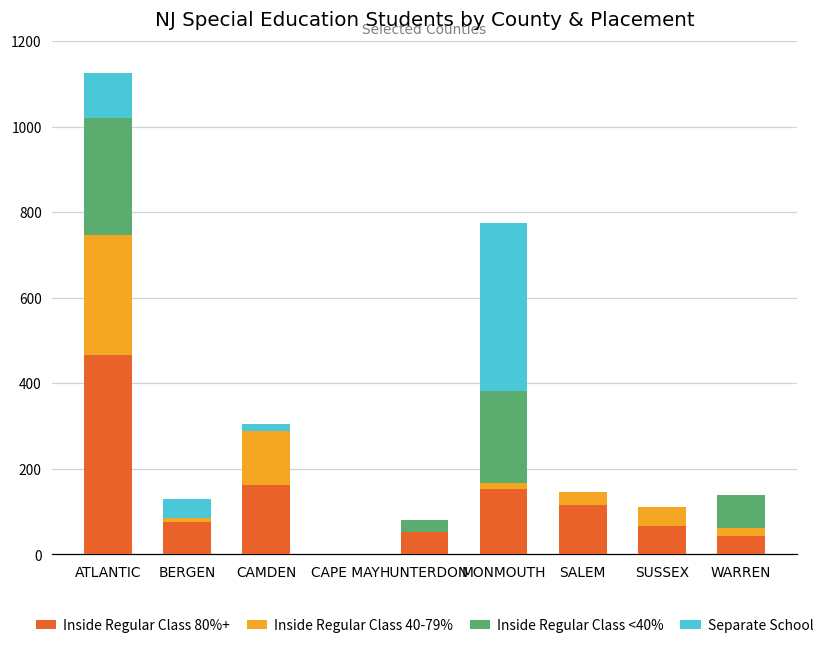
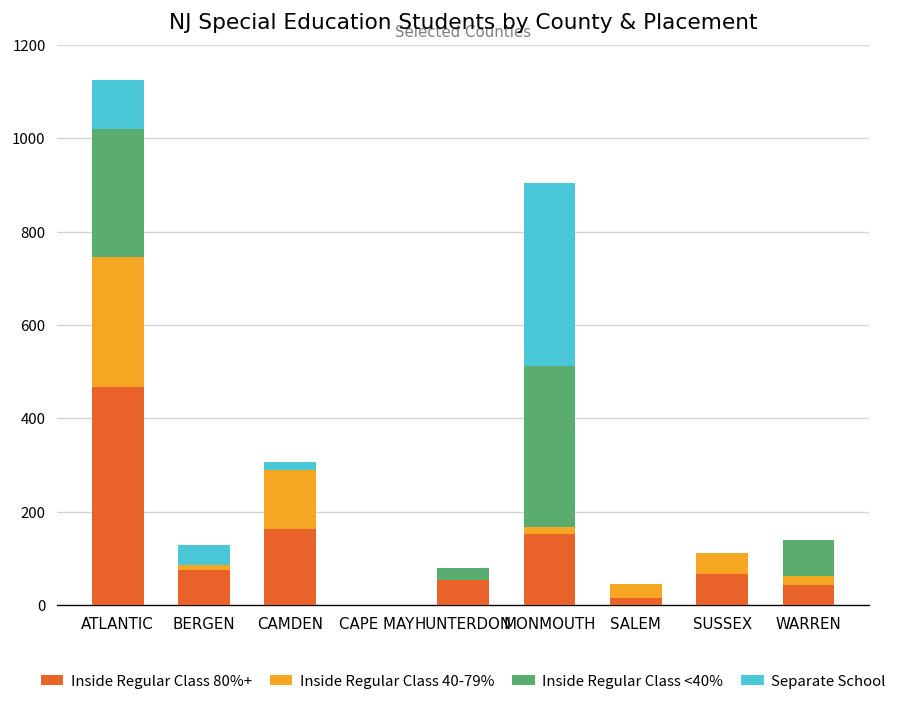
  {
    "Inside Regular Class 80%+": {
      "ATLANTIC": 470,
      "BERGEN": 80,
      "CAMDEN": 160,
      "CAPE MAY": 0,
      "HUNTERDON": 50,
      "MONMOUTH": 150,
-     "SALEM": 120,
+     "SALEM": 20,
      "SUSSEX": 70,
      "WARREN": 40
    },
    "Inside Regular Class 40-79%": {
      "ATLANTIC": 280,
      "BERGEN": 10,
      "CAMDEN": 130,
      "CAPE MAY": 0,
      "HUNTERDON": 0,
      "MONMOUTH": 20,
      "SALEM": 30,
      "SUSSEX": 50,
      "WARREN": 20
    },
    "Inside Regular Class <40%": {
      "ATLANTIC": 270,
      "BERGEN": 0,
      "CAMDEN": 0,
      "CAPE MAY": 0,
      "HUNTERDON": 30,
-     "MONMOUTH": 210,
+     "MONMOUTH": 340,
      "SALEM": 0,
      "SUSSEX": 0,
      "WARREN": 80
    },
    "Separate School": {
      "ATLANTIC": 110,
      "BERGEN": 40,
      "CAMDEN": 20,
      "CAPE MAY": 0,
      "HUNTERDON": 0,
      "MONMOUTH": 390,
      "SALEM": 0,
      "SUSSEX": 0,
      "WARREN": 0
    }
  }
